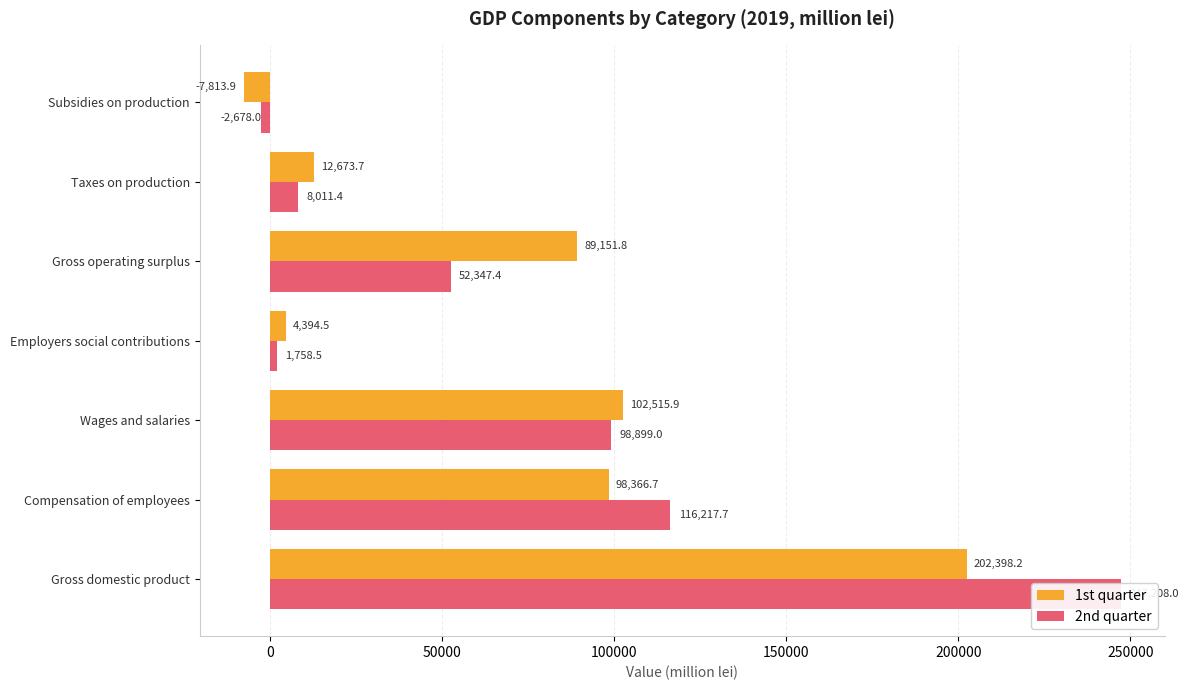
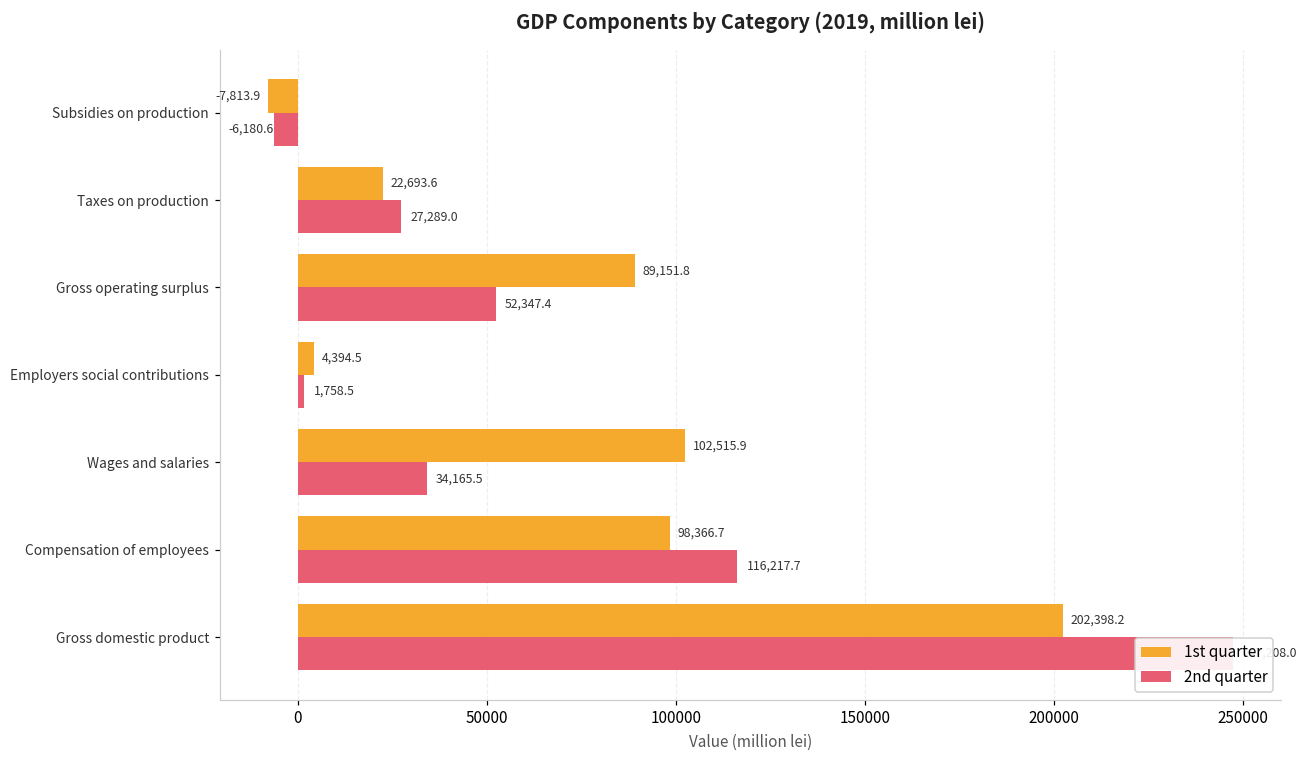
  {
    "1st quarter": {
      "Subsidies on production": "-7,813.9",
-     "Taxes on production": "12,673.7",
+     "Taxes on production": "22,693.6",
      "Gross operating surplus": "89,151.8",
      "Employers social contributions": "4,394.5",
      "Wages and salaries": "102,515.9",
      "Compensation of employees": "98,366.7",
      "Gross domestic product": "202,398.2"
    },
    "2nd quarter": {
-     "Subsidies on production": "-2,678.0",
-     "Taxes on production": "8,011.4",
+     "Subsidies on production": "-6,180.6",
+     "Taxes on production": "27,289.0",
      "Gross operating surplus": "52,347.4",
      "Employers social contributions": "1,758.5",
-     "Wages and salaries": "98,899.0",
+     "Wages and salaries": "34,165.5",
      "Compensation of employees": "116,217.7"
    }
  }
